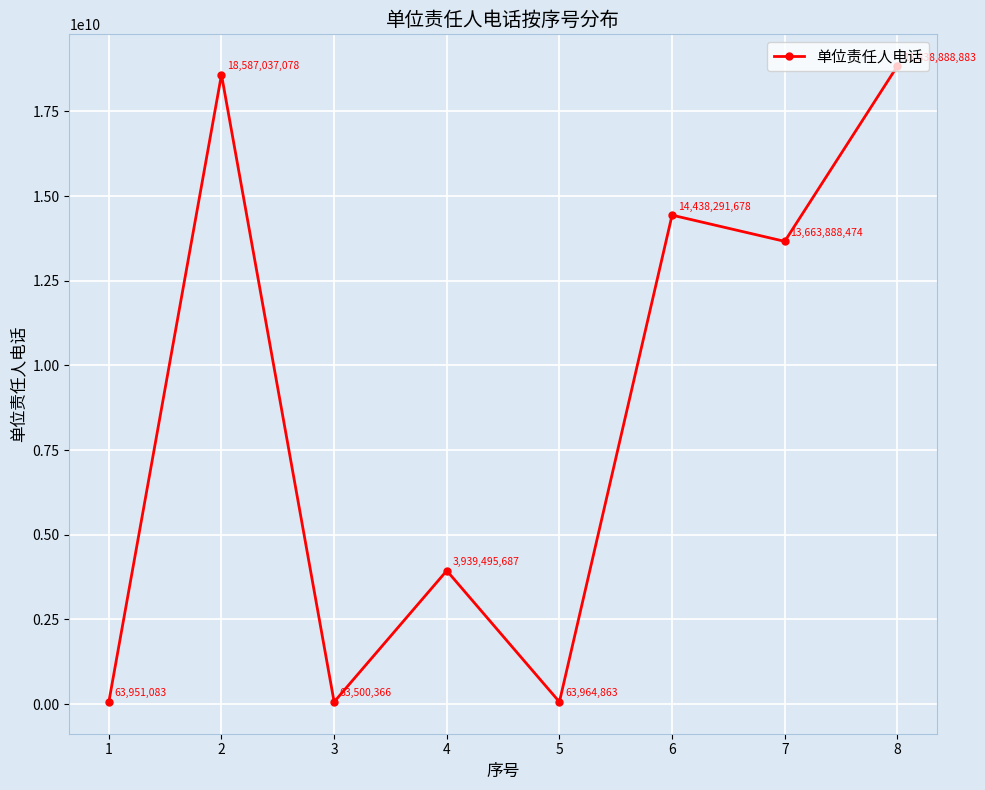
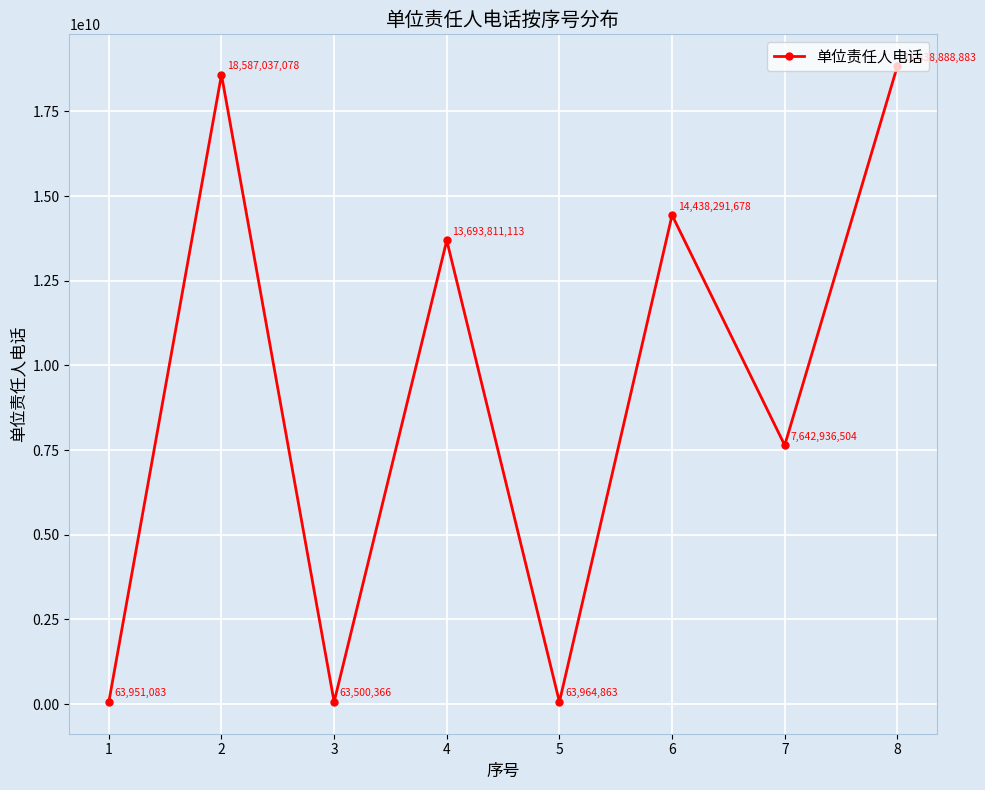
  {
    "1": "63,951,083",
    "2": "18,587,037,078",
    "3": "63,500,366",
-   "4": "3,939,495,687",
+   "4": "13,693,811,113",
    "5": "63,964,863",
    "6": "14,438,291,678",
-   "7": "13,663,888,474"
+   "7": "7,642,936,504"
  }
